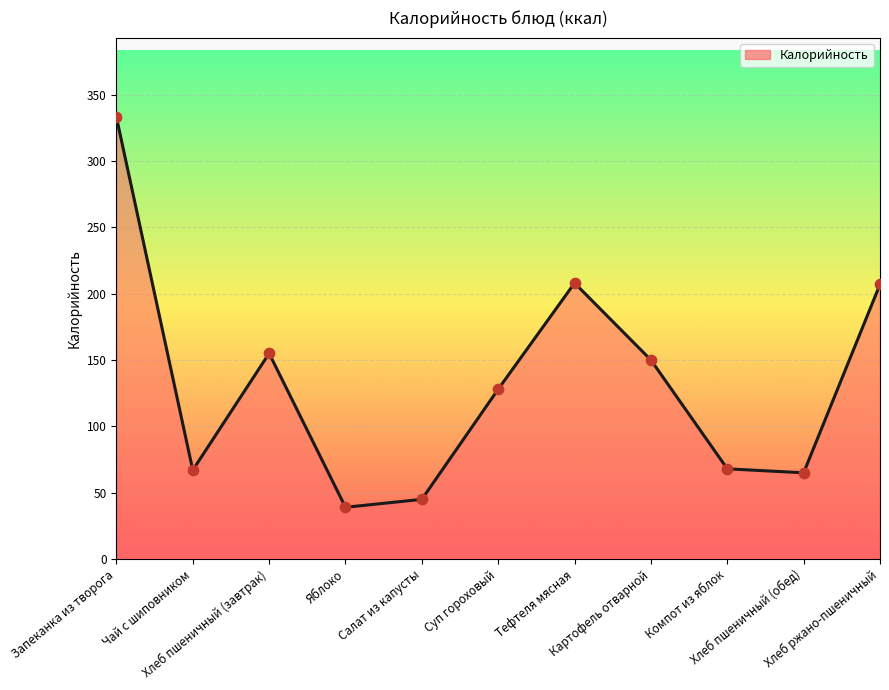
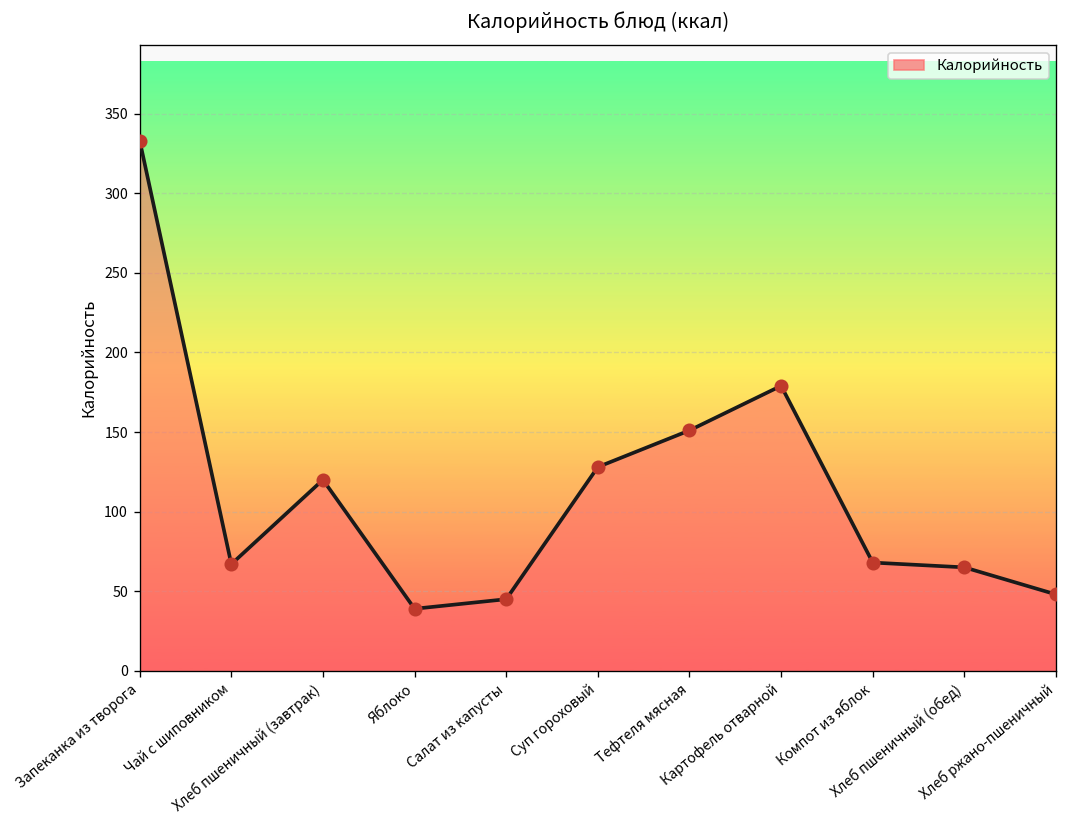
  {
    "Запеканка из творога": 333,
    "Чай с шиповником": 67,
-   "Хлеб пшеничный (завтрак)": 155,
+   "Хлеб пшеничный (завтрак)": 120,
    "Яблоко": 39,
    "Салат из капусты": 45,
    "Суп гороховый": 128,
-   "Тефтеля мясная": 208,
-   "Картофель отварной": 150,
+   "Тефтеля мясная": 151,
+   "Картофель отварной": 179,
    "Компот из яблок": 68,
    "Хлеб пшеничный (обед)": 65,
-   "Хлеб ржано-пшеничный": 207
+   "Хлеб ржано-пшеничный": 48
  }
